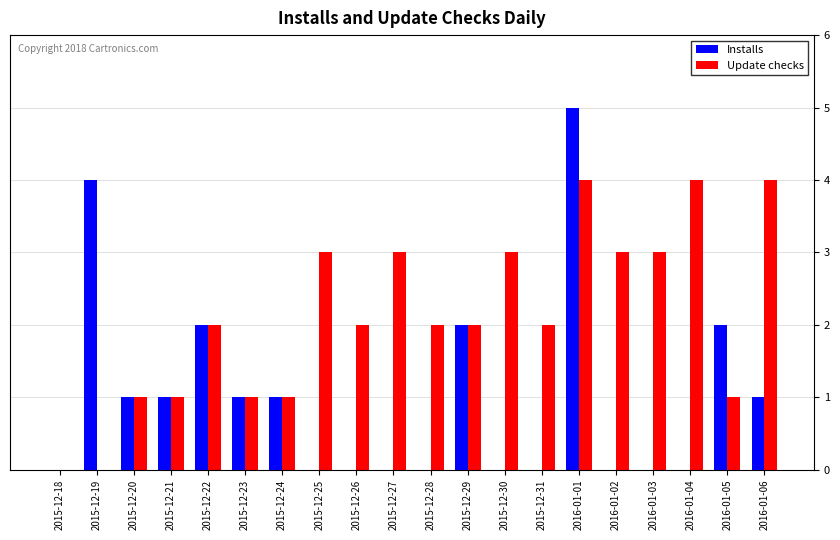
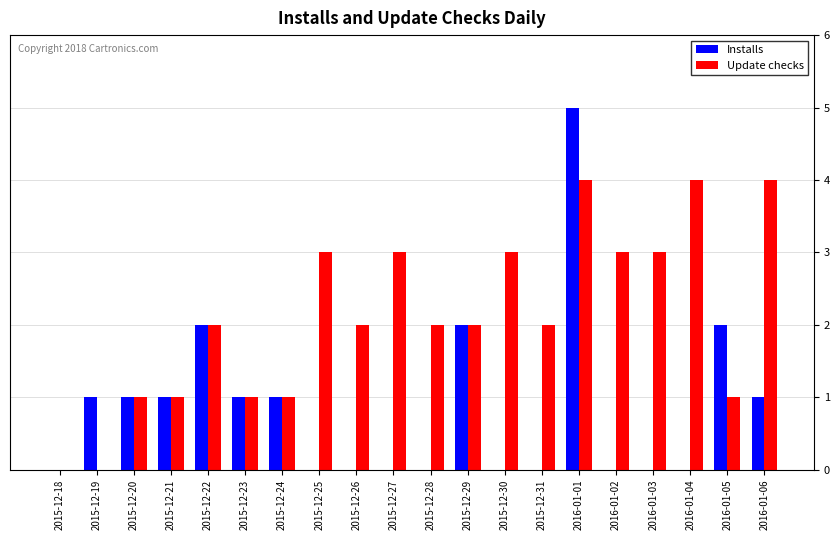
  {
    "Installs": {
      "2015-12-18": 0,
-     "2015-12-19": 4,
+     "2015-12-19": 1,
      "2015-12-20": 1,
      "2015-12-21": 1,
      "2015-12-22": 2,
      "2015-12-23": 1,
      "2015-12-24": 1,
      "2015-12-25": 0,
      "2015-12-26": 0,
      "2015-12-27": 0,
      "2015-12-28": 0,
      "2015-12-29": 2,
      "2015-12-30": 0,
      "2015-12-31": 0,
      "2016-01-01": 5,
      "2016-01-02": 0,
      "2016-01-03": 0,
      "2016-01-04": 0,
      "2016-01-05": 2,
      "2016-01-06": 1
    },
    "Update checks": {
      "2015-12-18": 0,
      "2015-12-19": 0,
      "2015-12-20": 1,
      "2015-12-21": 1,
      "2015-12-22": 2,
      "2015-12-23": 1,
      "2015-12-24": 1,
      "2015-12-25": 3,
      "2015-12-26": 2,
      "2015-12-27": 3,
      "2015-12-28": 2,
      "2015-12-29": 2,
      "2015-12-30": 3,
      "2015-12-31": 2,
      "2016-01-01": 4,
      "2016-01-02": 3,
      "2016-01-03": 3,
      "2016-01-04": 4,
      "2016-01-05": 1,
      "2016-01-06": 4
    }
  }
